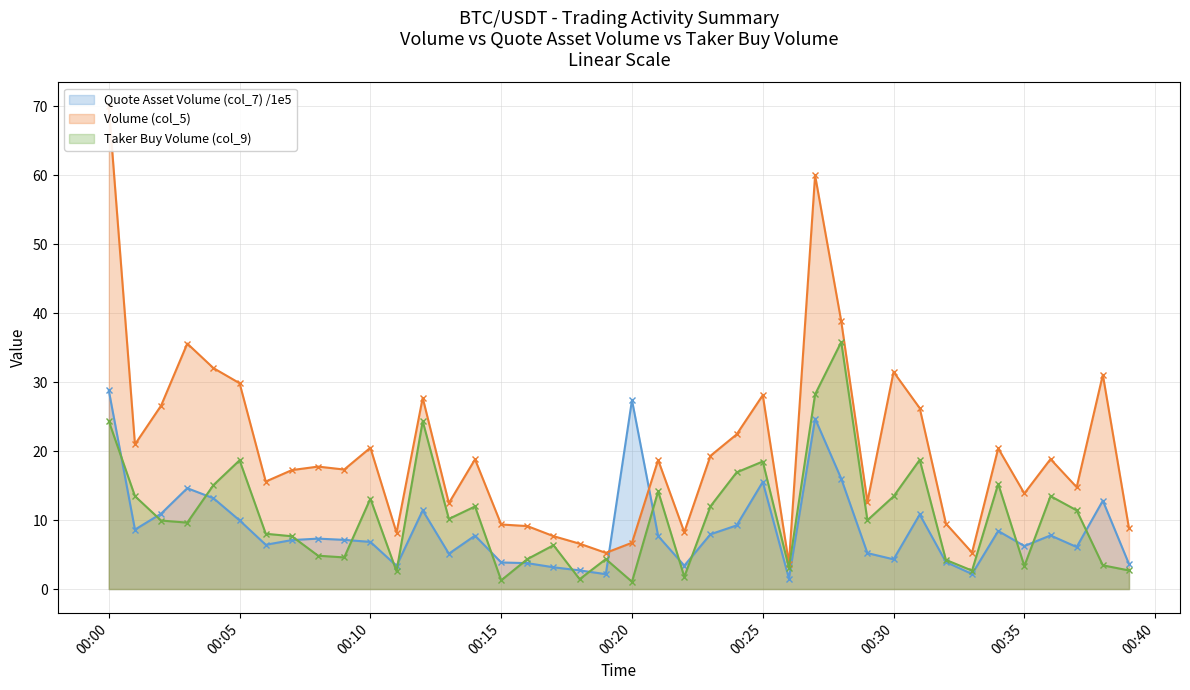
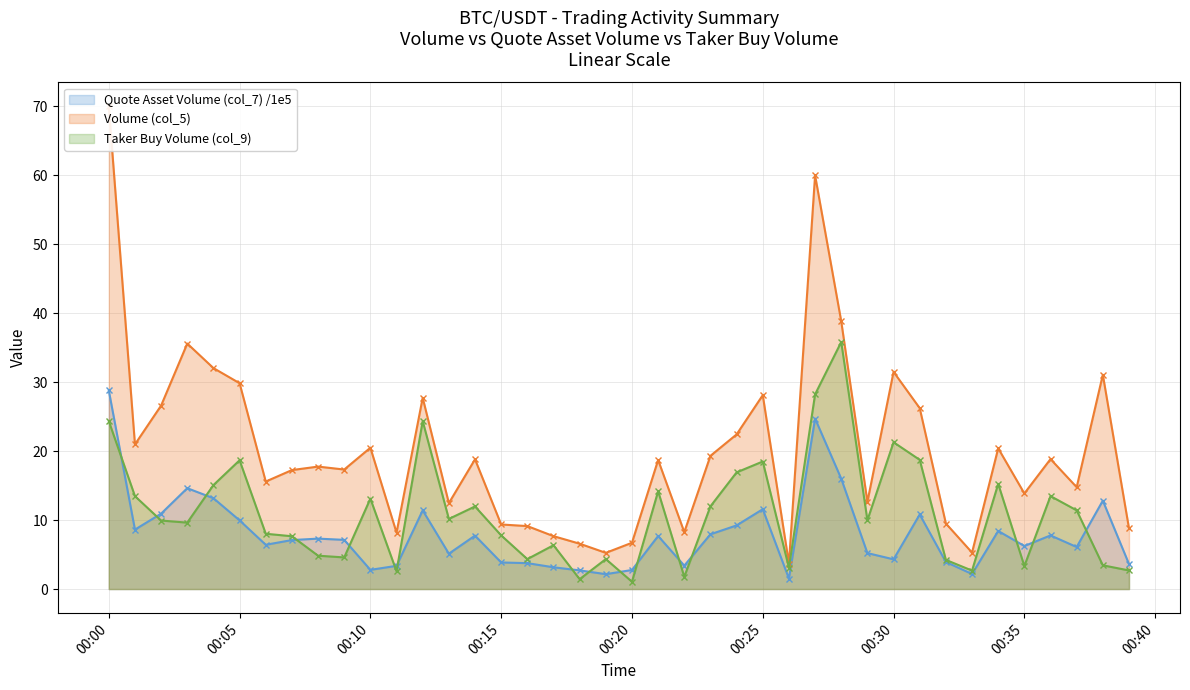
  {
    "Quote Asset Volume (col_7) /1e5": {
      "00:00": 29,
      "00:05": 10,
-     "00:10": 7,
+     "00:10": 3,
      "00:15": 4,
-     "00:20": 27,
-     "00:25": 16,
+     "00:20": 3,
+     "00:25": 12,
      "00:30": 4,
      "00:35": 6
    },
    "Volume (col_5)": {
      "00:05": 30,
      "00:10": 20,
      "00:15": 9,
      "00:20": 7,
      "00:25": 28,
      "00:30": 31,
      "00:35": 14
    },
    "Taker Buy Volume (col_9)": {
      "00:00": 24,
      "00:05": 19,
      "00:10": 13,
-     "00:15": 1,
+     "00:15": 8,
      "00:20": 1,
      "00:25": 18,
-     "00:30": 13,
+     "00:30": 21,
      "00:35": 3
    }
  }
